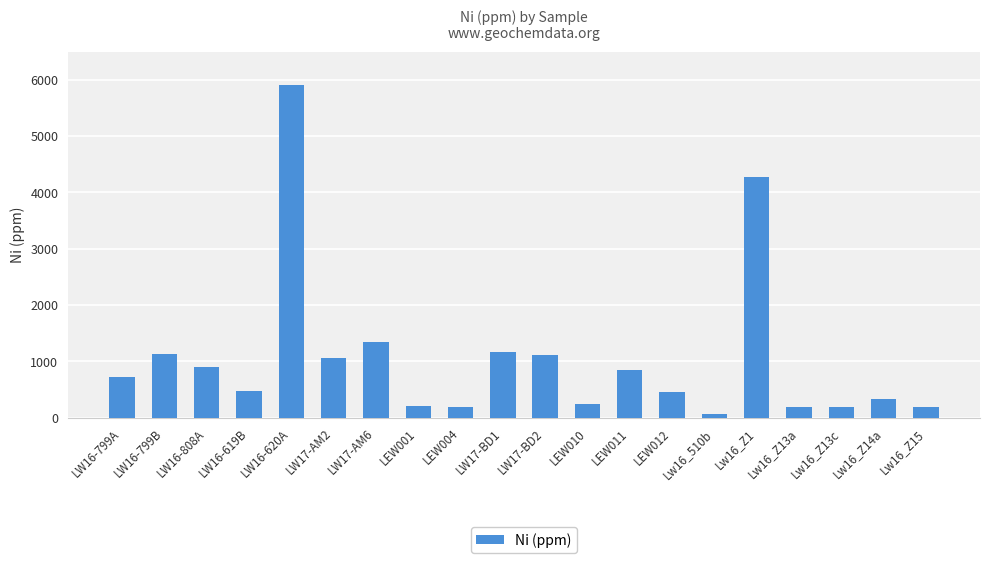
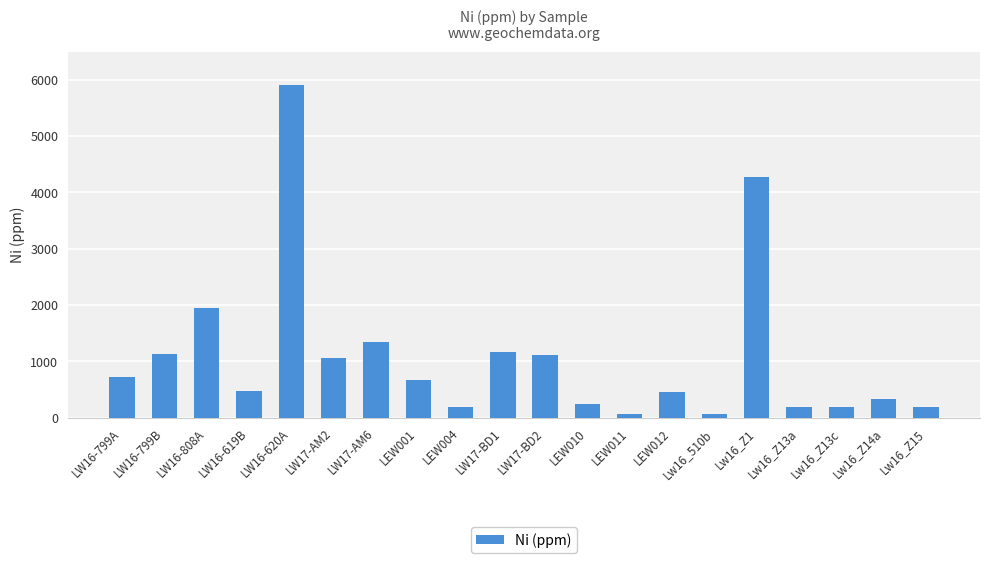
  {
    "LW16-799A": 700,
    "LW16-799B": 1100,
-   "LW16-808A": 900,
+   "LW16-808A": 1900,
    "LW16-619B": 500,
    "LW16-620A": 5900,
    "LW17-AM2": 1100,
    "LW17-AM6": 1300,
-   "LEW001": 200,
+   "LEW001": 700,
    "LEW004": 200,
    "LW17-BD1": 1200,
    "LW17-BD2": 1100,
    "LEW010": 200,
-   "LEW011": 800,
+   "LEW011": 100,
    "LEW012": 500,
    "Lw16_510b": 100,
    "Lw16_Z1": 4300,
    "Lw16_Z13a": 200,
    "Lw16_Z13c": 200,
    "Lw16_Z14a": 300,
    "Lw16_Z15": 200
  }
